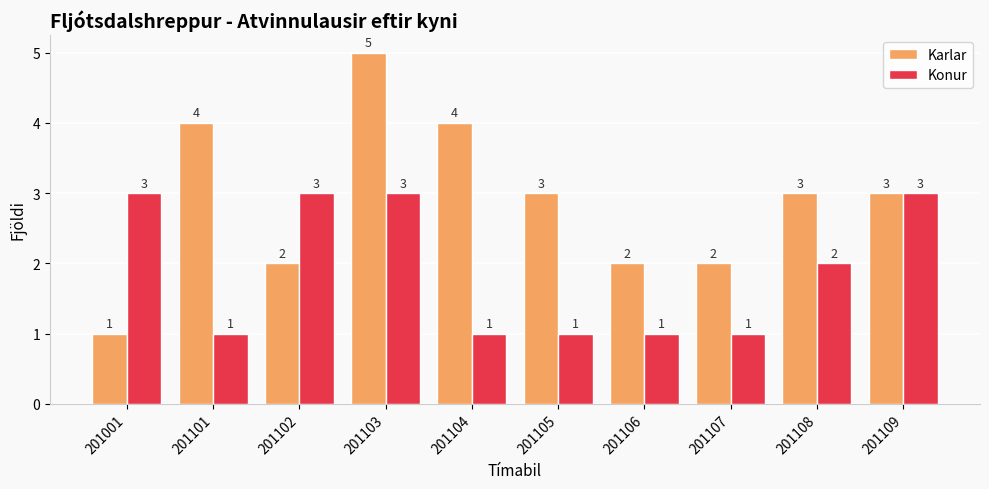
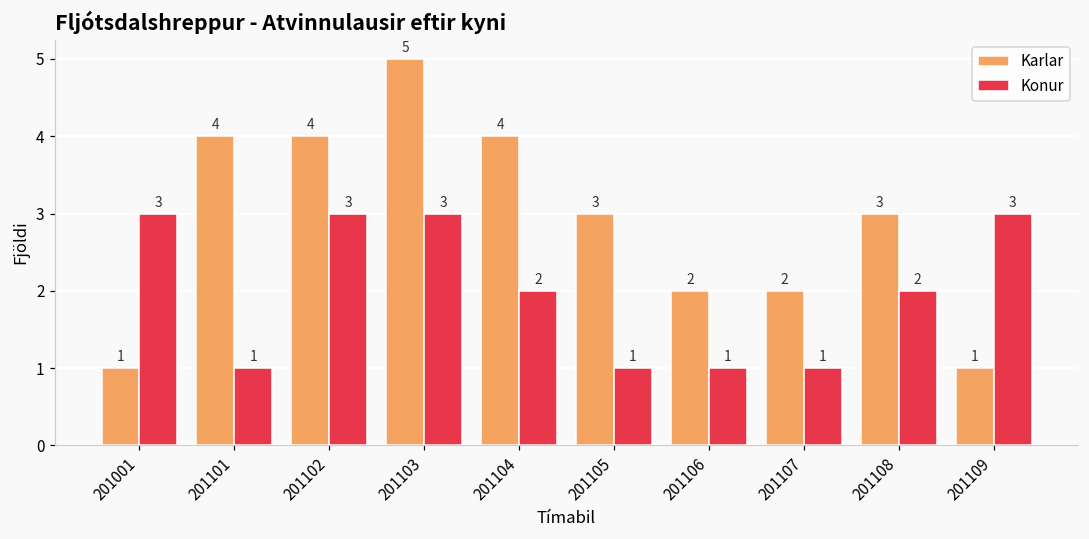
  {
    "Karlar": {
      "201001": 1,
      "201101": 4,
-     "201102": 2,
+     "201102": 4,
      "201103": 5,
      "201104": 4,
      "201105": 3,
      "201106": 2,
      "201107": 2,
      "201108": 3,
-     "201109": 3
+     "201109": 1
    },
    "Konur": {
      "201001": 3,
      "201101": 1,
      "201102": 3,
      "201103": 3,
-     "201104": 1,
+     "201104": 2,
      "201105": 1,
      "201106": 1,
      "201107": 1,
      "201108": 2,
      "201109": 3
    }
  }
